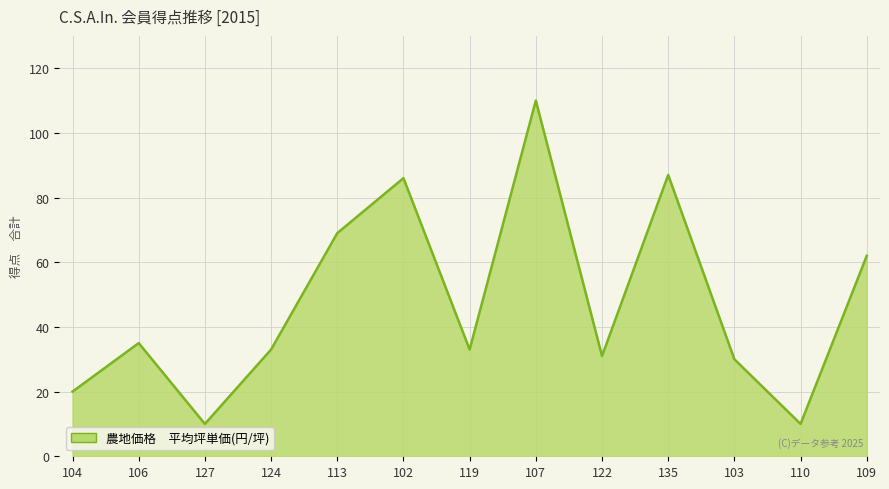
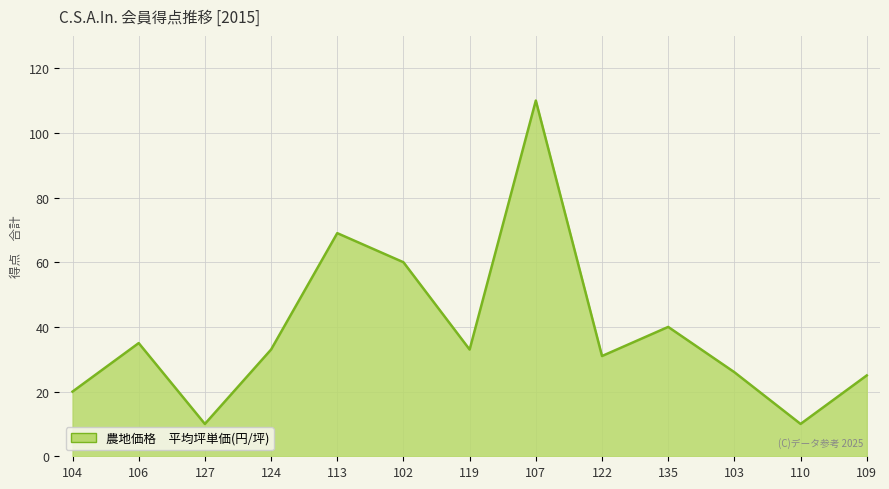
  {
    "104": 20,
    "106": 35,
    "127": 10,
    "124": 33,
    "113": 69,
-   "102": 86,
+   "102": 60,
    "119": 33,
    "107": 110,
    "122": 31,
-   "135": 87,
-   "103": 30,
-   "109": 62
+   "135": 40,
+   "103": 26,
+   "109": 25
  }
